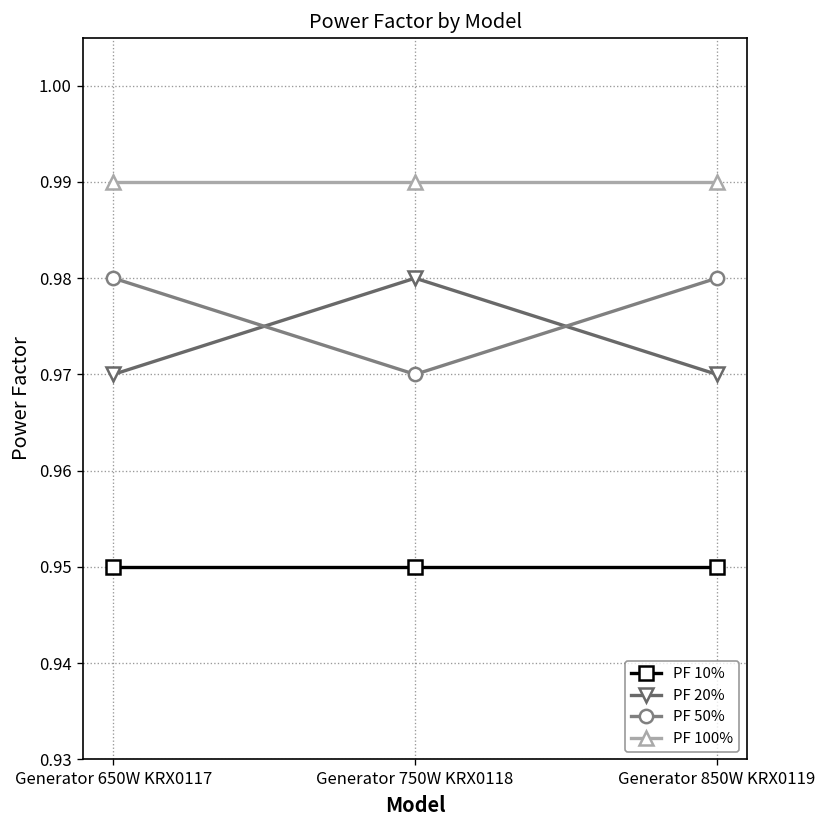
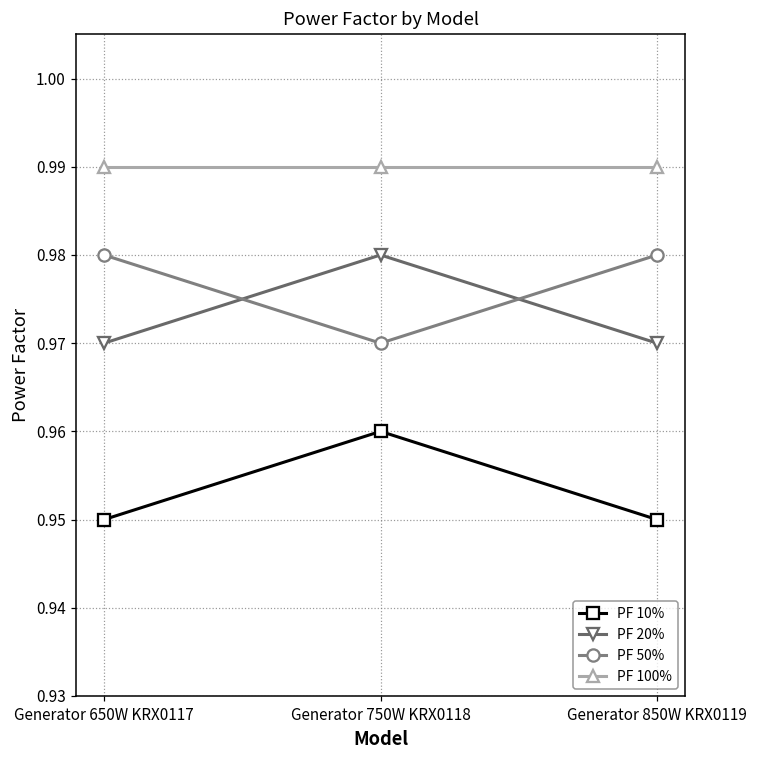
  {
    "PF 10%": {
      "Generator 650W KRX0117": 0.95,
-     "Generator 750W KRX0118": 0.95,
+     "Generator 750W KRX0118": 0.96,
      "Generator 850W KRX0119": 0.95
    },
    "PF 100%": {
      "Generator 650W KRX0117": 0.99,
      "Generator 750W KRX0118": 0.99,
      "Generator 850W KRX0119": 0.99
    }
  }
